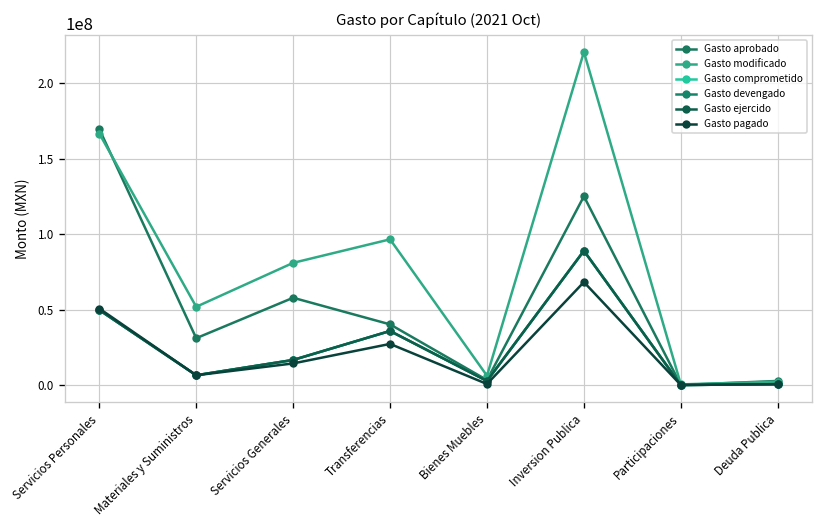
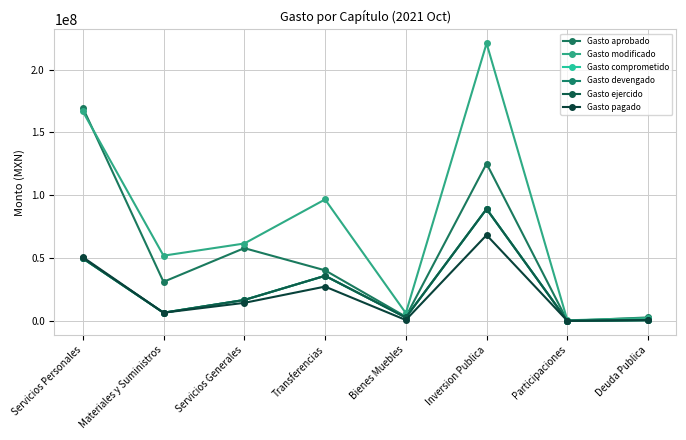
  {
    "Gasto modificado": {
      "Servicios Personales": 167000000,
      "Materiales y Suministros": 52000000,
-     "Servicios Generales": 81000000,
+     "Servicios Generales": 62000000,
      "Transferencias": 97000000,
      "Bienes Muebles": 6000000,
      "Inversion Publica": 221000000
    }
  }
